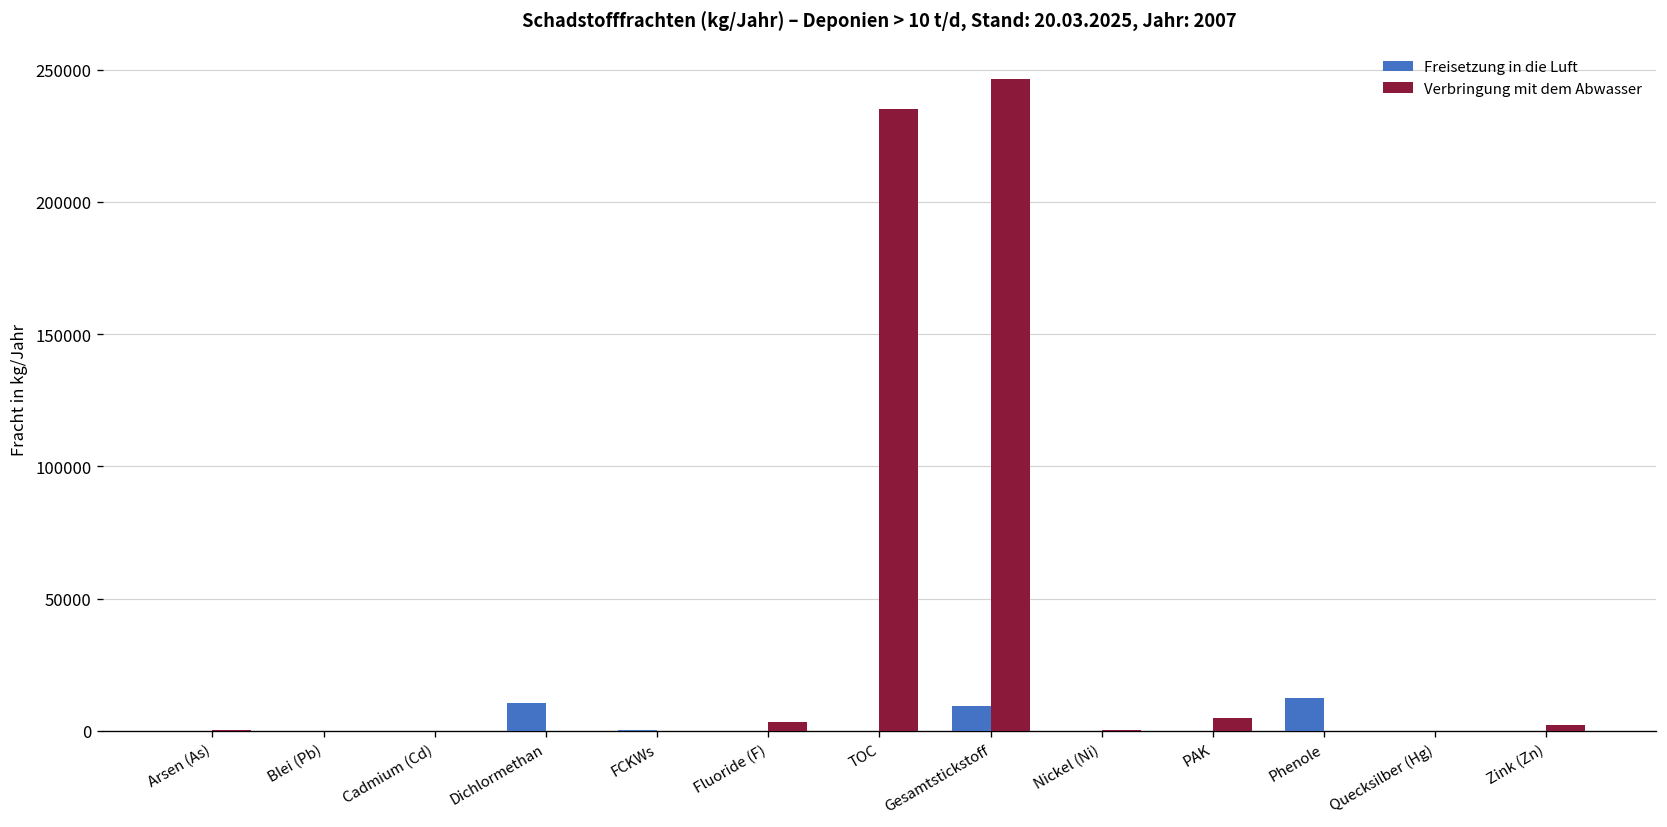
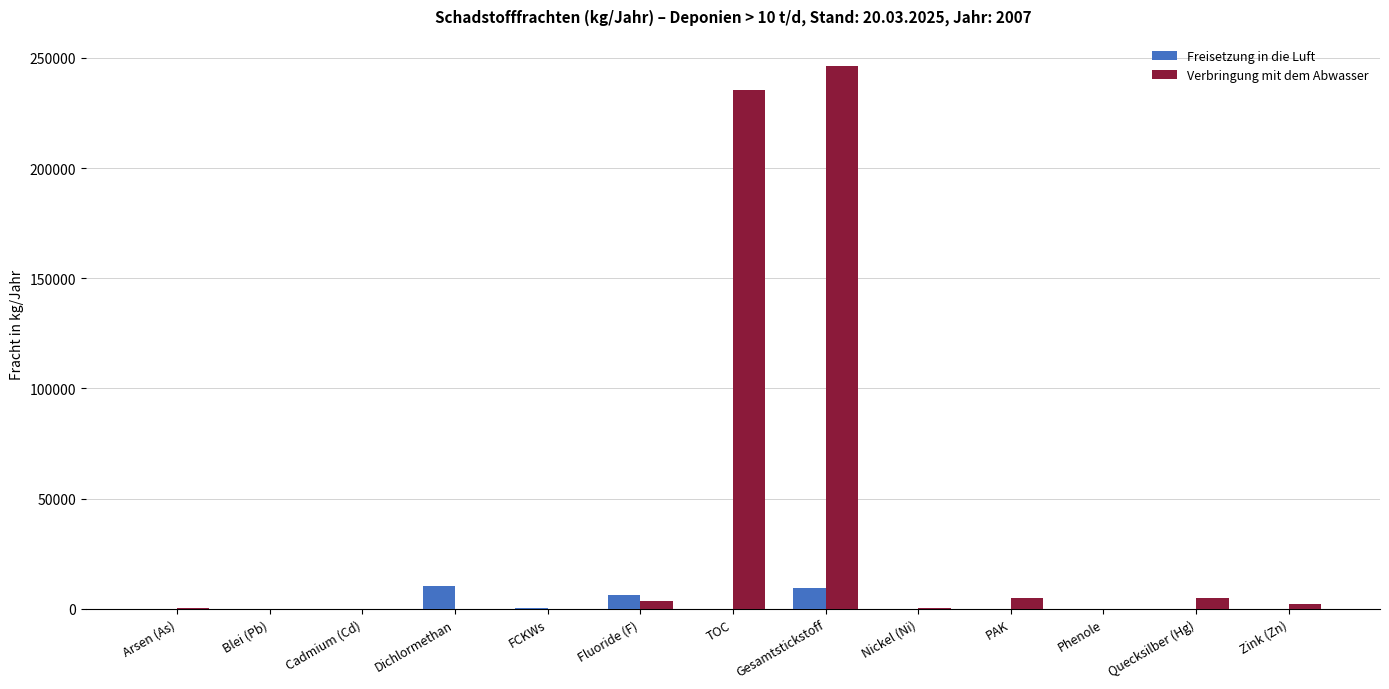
  {
    "Freisetzung in die Luft": {
      "Arsen (As)": 0,
      "Blei (Pb)": 0,
      "Cadmium (Cd)": 0,
      "Dichlormethan": 10000,
-     "Fluoride (F)": 0,
+     "Fluoride (F)": 6000,
      "TOC": 0,
      "Gesamtstickstoff": 9000,
      "Nickel (Ni)": 0,
      "PAK": 0,
-     "Phenole": 12000,
+     "Phenole": 0,
      "Quecksilber (Hg)": 0,
      "Zink (Zn)": 0
    },
    "Verbringung mit dem Abwasser": {
      "FCKWs": 0,
      "Fluoride (F)": 3000,
      "TOC": 235000,
      "Gesamtstickstoff": 246000,
      "PAK": 5000,
-     "Quecksilber (Hg)": 0,
+     "Quecksilber (Hg)": 5000,
      "Zink (Zn)": 2000
    }
  }
